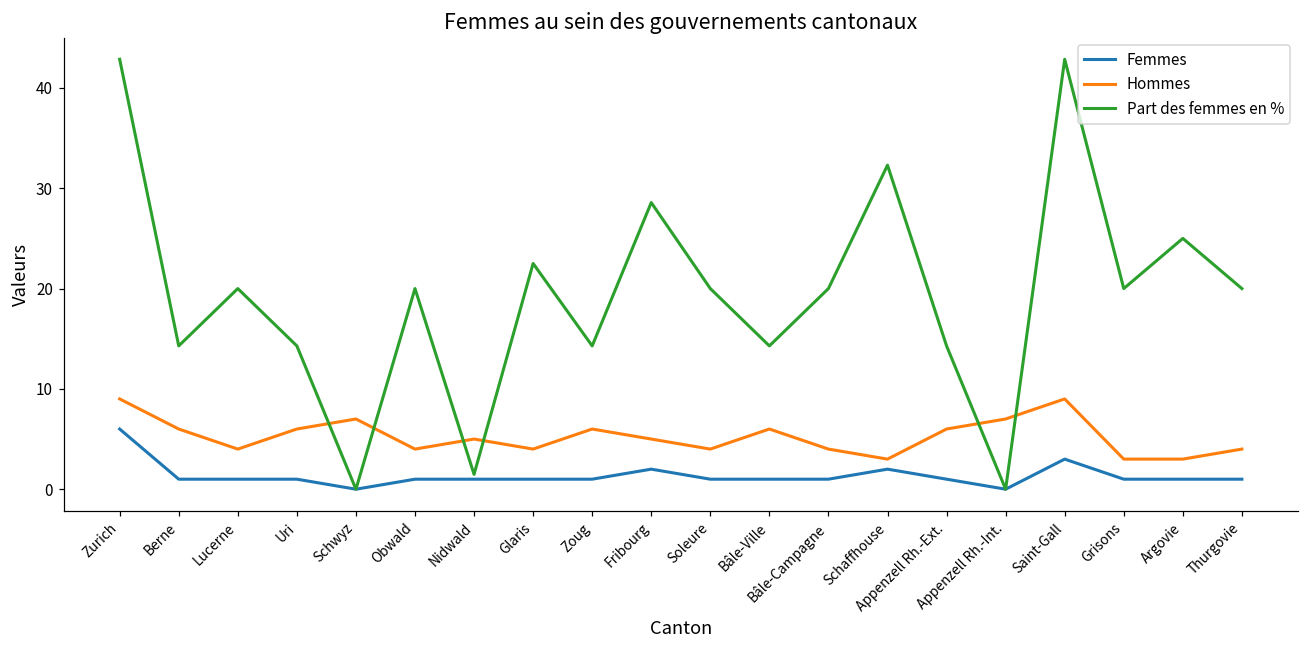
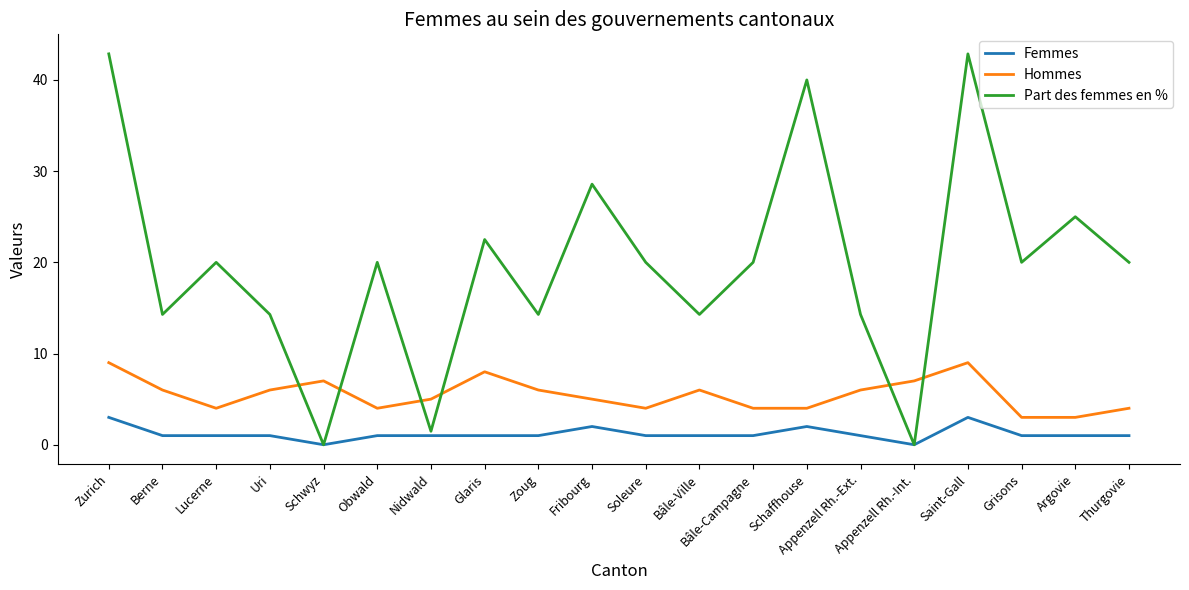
  {
    "Femmes": {
-     "Zurich": 6,
+     "Zurich": 3,
      "Berne": 1,
      "Lucerne": 1,
      "Uri": 1,
      "Obwald": 1,
      "Nidwald": 1,
      "Glaris": 1,
      "Zoug": 1,
      "Fribourg": 2,
      "Soleure": 1,
      "Bâle-Ville": 1,
      "Bâle-Campagne": 1,
      "Schaffhouse": 2,
      "Appenzell Rh.-Ext.": 1,
      "Saint-Gall": 3,
      "Grisons": 1,
      "Argovie": 1,
      "Thurgovie": 1
    },
    "Hommes": {
      "Zurich": 9,
      "Berne": 6,
      "Lucerne": 4,
      "Uri": 6,
      "Schwyz": 7,
      "Obwald": 4,
      "Nidwald": 5,
-     "Glaris": 4,
+     "Glaris": 8,
      "Zoug": 6,
      "Fribourg": 5,
      "Soleure": 4,
      "Bâle-Ville": 6,
      "Bâle-Campagne": 4,
-     "Schaffhouse": 3,
+     "Schaffhouse": 4,
      "Appenzell Rh.-Ext.": 6,
      "Appenzell Rh.-Int.": 7,
      "Saint-Gall": 9,
      "Grisons": 3,
      "Argovie": 3,
      "Thurgovie": 4
    },
    "Part des femmes en %": {
      "Zurich": 43,
      "Berne": 14,
      "Lucerne": 20,
      "Uri": 14,
      "Obwald": 20,
      "Nidwald": 1,
      "Glaris": 23,
      "Zoug": 14,
      "Fribourg": 29,
      "Soleure": 20,
      "Bâle-Ville": 14,
      "Bâle-Campagne": 20,
-     "Schaffhouse": 32,
+     "Schaffhouse": 40,
      "Appenzell Rh.-Ext.": 14,
      "Saint-Gall": 43,
      "Grisons": 20,
      "Argovie": 25,
      "Thurgovie": 20
    }
  }
